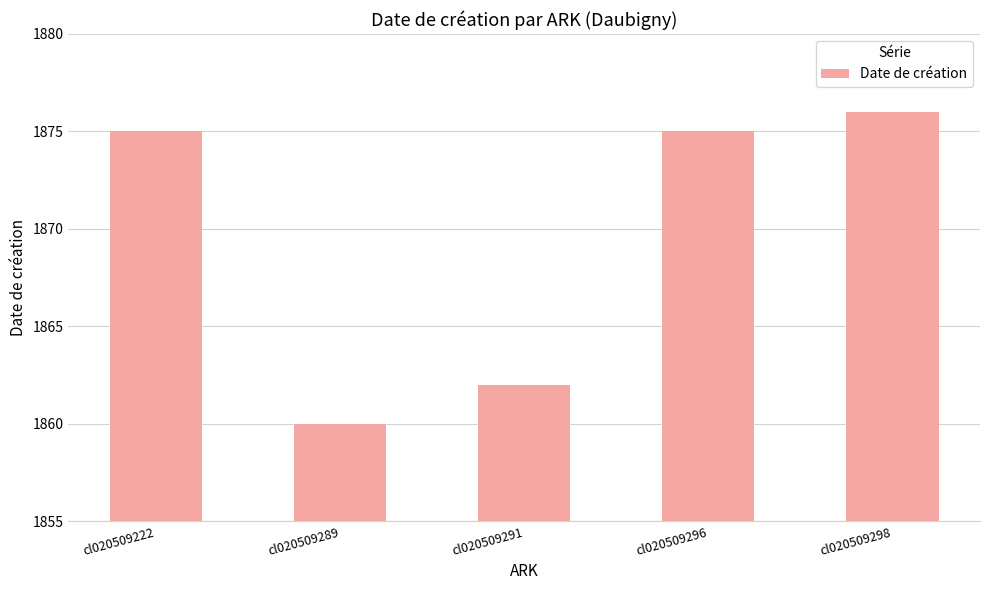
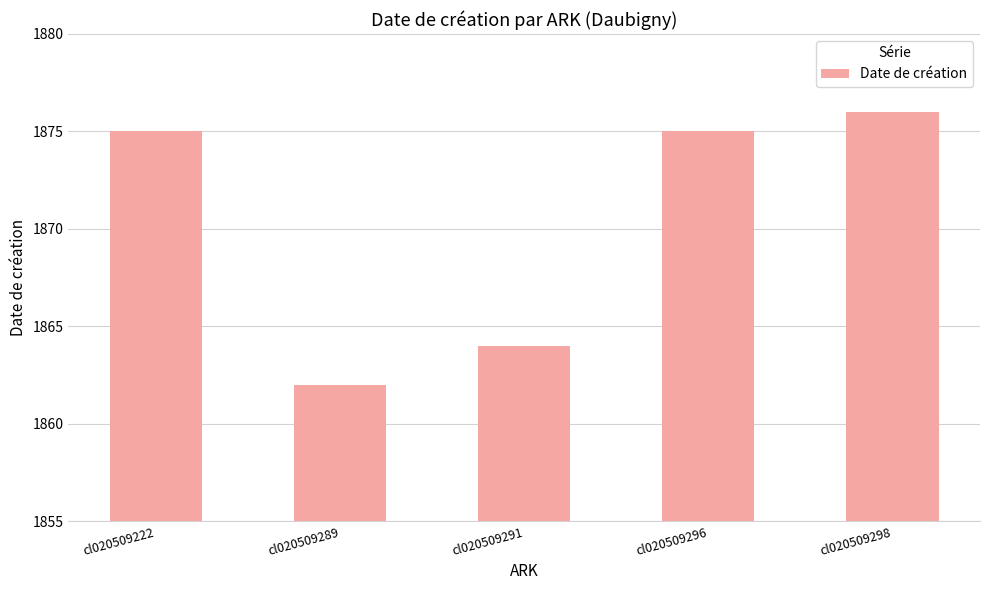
  {
    "cl020509222": 1875,
-   "cl020509289": 1860,
-   "cl020509291": 1862,
+   "cl020509289": 1862,
+   "cl020509291": 1864,
    "cl020509296": 1875,
    "cl020509298": 1876
  }
